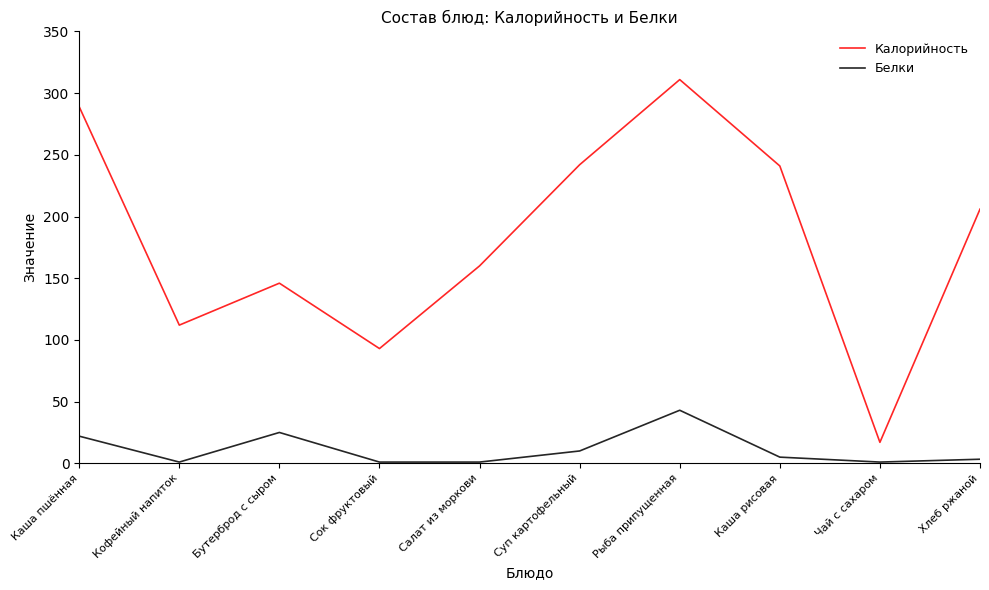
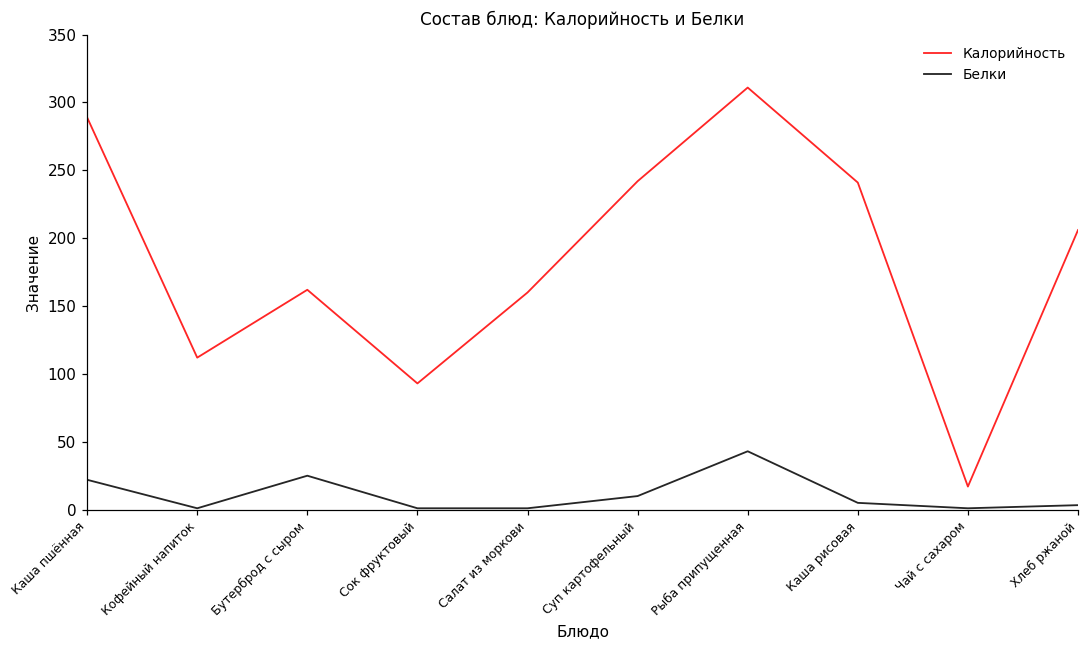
  {
    "Калорийность": {
      "Каша пшённая": 289,
      "Кофейный напиток": 112,
-     "Бутерброд с сыром": 146,
+     "Бутерброд с сыром": 162,
      "Сок фруктовый": 93,
      "Салат из моркови": 160,
      "Суп картофельный": 242,
      "Рыба припущенная": 311,
      "Каша рисовая": 241,
      "Чай с сахаром": 17,
      "Хлеб ржаной": 206
    },
    "Белки": {
      "Каша пшённая": 22,
      "Кофейный напиток": 1,
      "Бутерброд с сыром": 25,
      "Сок фруктовый": 1,
      "Салат из моркови": 1,
      "Суп картофельный": 10,
      "Рыба припущенная": 43,
      "Каша рисовая": 5,
      "Чай с сахаром": 1,
      "Хлеб ржаной": 3
    }
  }
